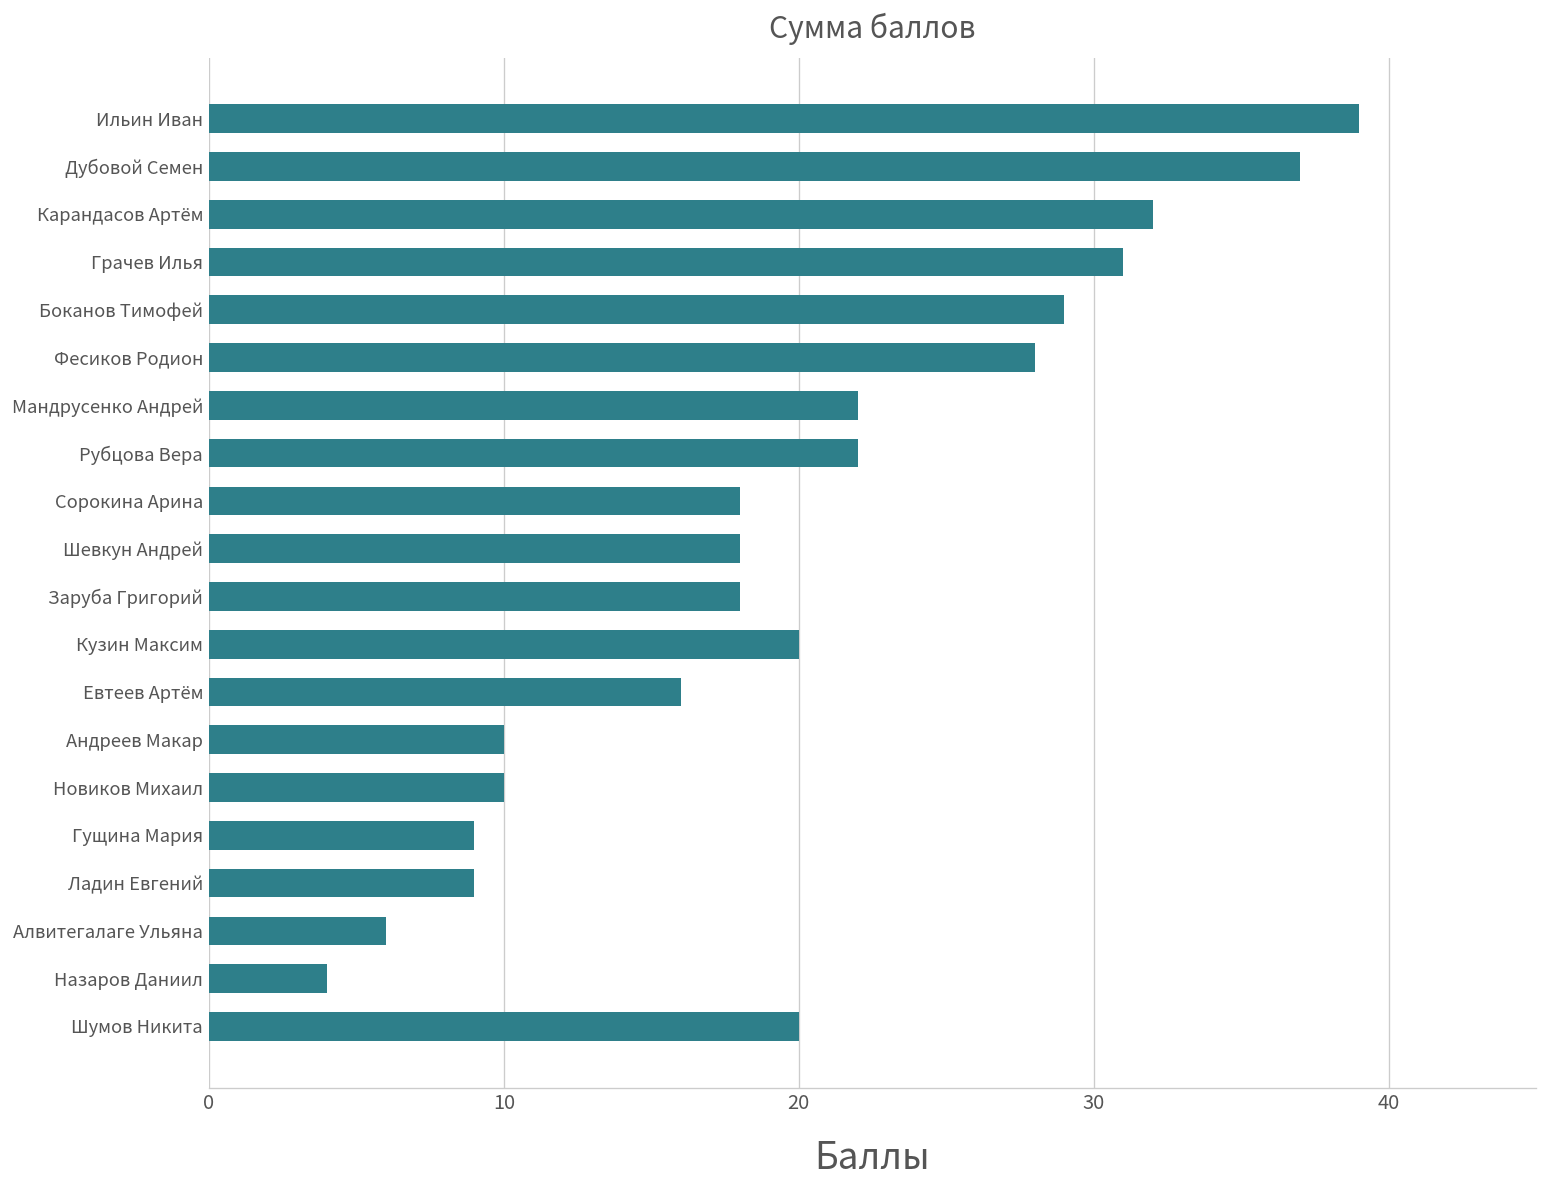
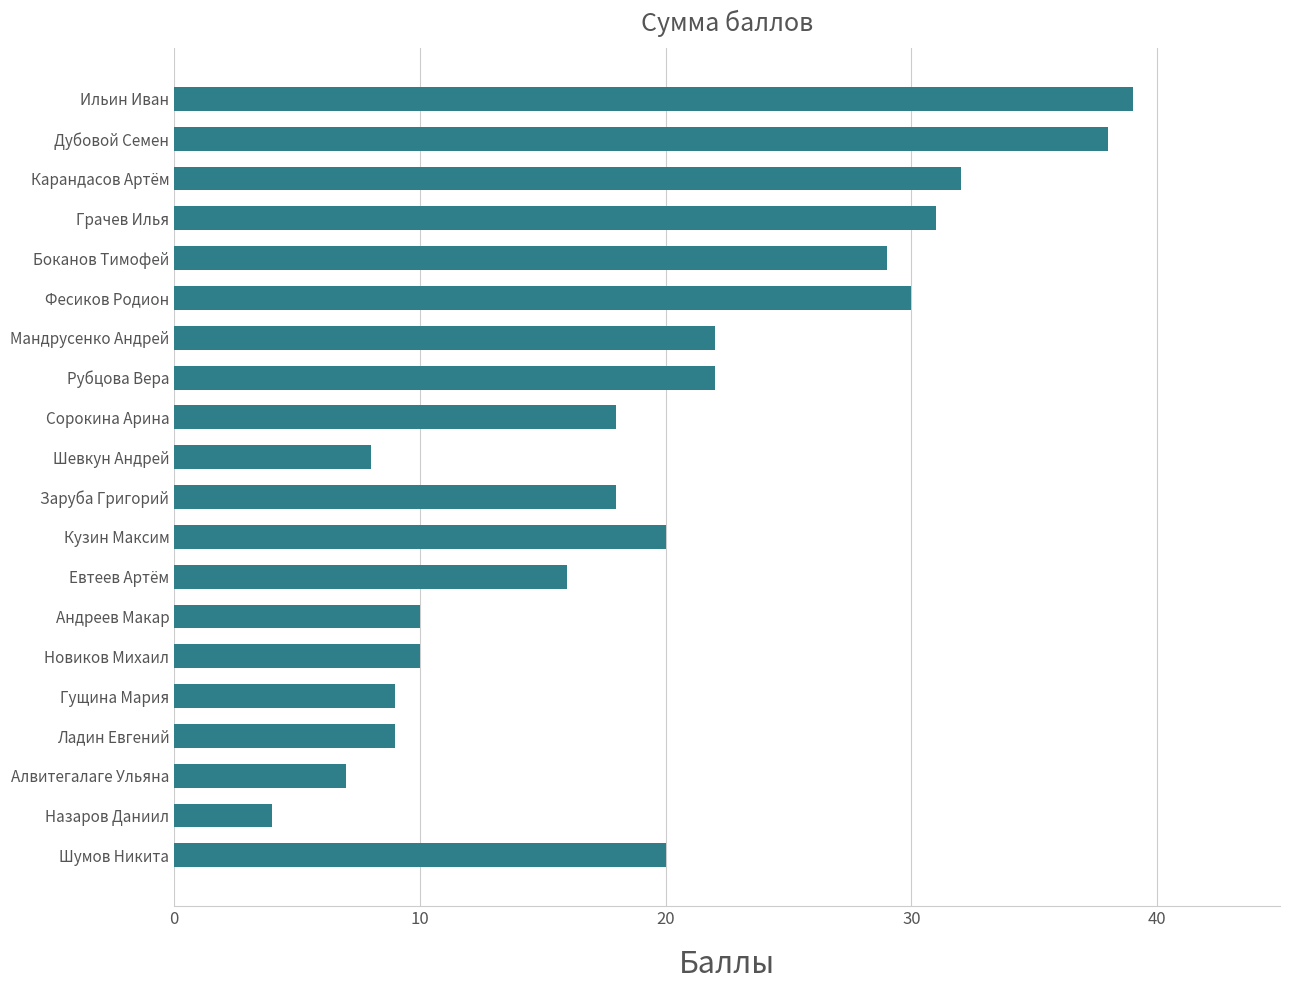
  {
    "Ильин Иван": 39,
-   "Дубовой Семен": 37,
+   "Дубовой Семен": 38,
    "Карандасов Артём": 32,
    "Грачев Илья": 31,
    "Боканов Тимофей": 29,
-   "Фесиков Родион": 28,
+   "Фесиков Родион": 30,
    "Мандрусенко Андрей": 22,
    "Рубцова Вера": 22,
    "Сорокина Арина": 18,
-   "Шевкун Андрей": 18,
+   "Шевкун Андрей": 8,
    "Заруба Григорий": 18,
    "Кузин Максим": 20,
    "Евтеев Артём": 16,
    "Андреев Макар": 10,
    "Новиков Михаил": 10,
    "Гущина Мария": 9,
    "Ладин Евгений": 9,
-   "Алвитегалаге Ульяна": 6,
+   "Алвитегалаге Ульяна": 7,
    "Назаров Даниил": 4,
    "Шумов Никита": 20
  }
